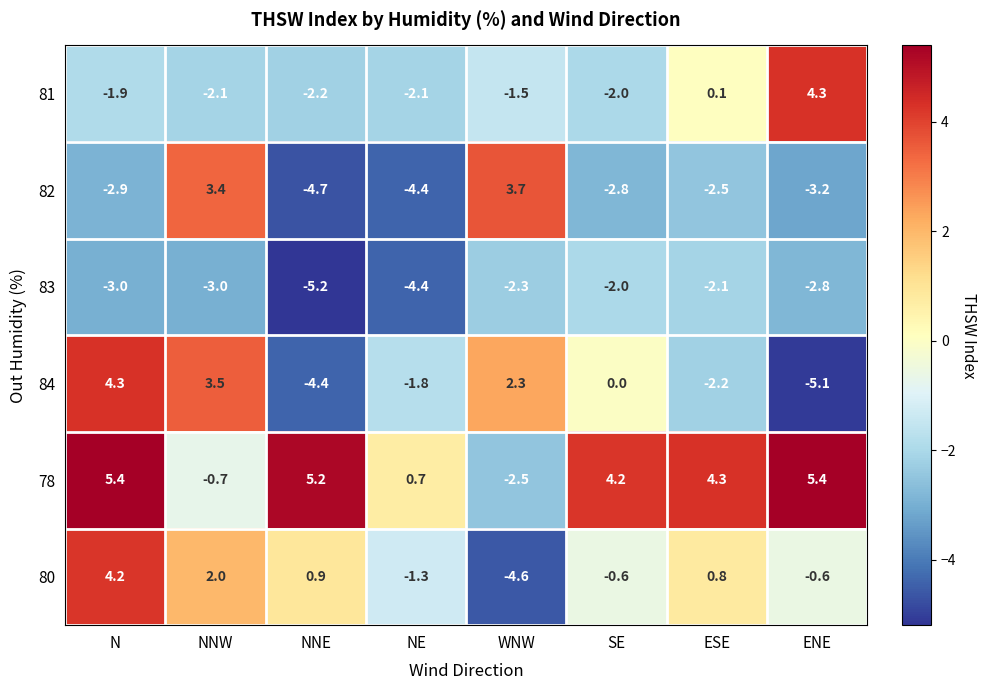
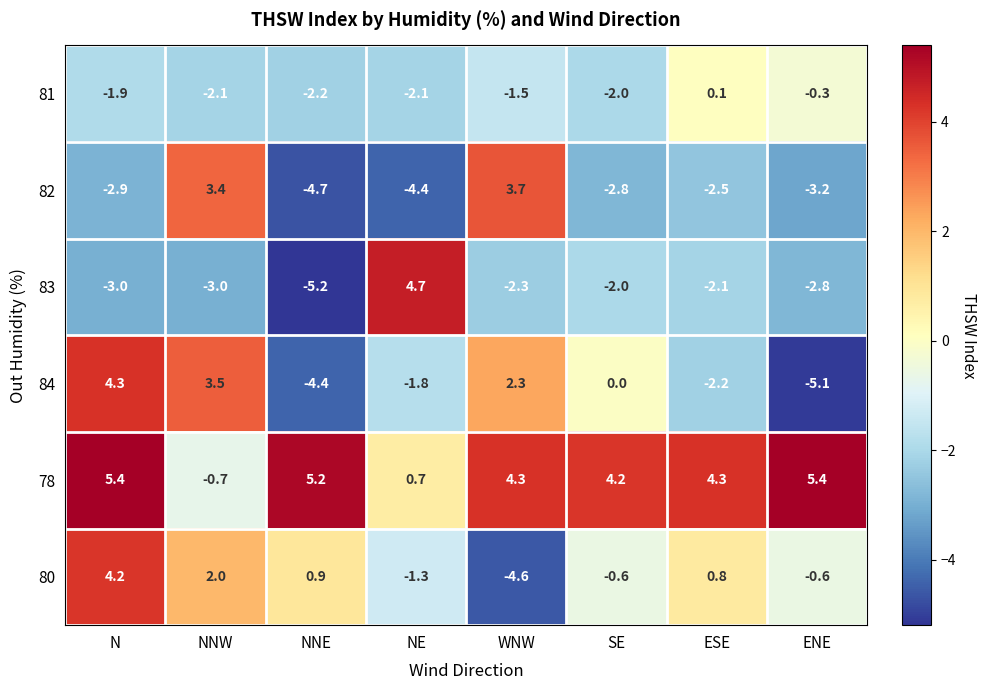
  {
    "81": {
      "N": -1.9,
      "NNW": -2.1,
      "NNE": -2.2,
      "NE": -2.1,
      "WNW": -1.5,
      "SE": -2.0,
      "ESE": 0.1,
-     "ENE": 4.3
+     "ENE": -0.3
    },
    "82": {
      "N": -2.9,
      "NNW": 3.4,
      "NNE": -4.7,
      "NE": -4.4,
      "WNW": 3.7,
      "SE": -2.8,
      "ESE": -2.5,
      "ENE": -3.2
    },
    "83": {
      "N": -3.0,
      "NNW": -3.0,
      "NNE": -5.2,
-     "NE": -4.4,
+     "NE": 4.7,
      "WNW": -2.3,
      "SE": -2.0,
      "ESE": -2.1,
      "ENE": -2.8
    },
    "84": {
      "N": 4.3,
      "NNW": 3.5,
      "NNE": -4.4,
      "NE": -1.8,
      "WNW": 2.3,
      "SE": 0.0,
      "ESE": -2.2,
      "ENE": -5.1
    },
    "78": {
      "N": 5.4,
      "NNW": -0.7,
      "NNE": 5.2,
      "NE": 0.7,
-     "WNW": -2.5,
+     "WNW": 4.3,
      "SE": 4.2,
      "ESE": 4.3,
      "ENE": 5.4
    },
    "80": {
      "N": 4.2,
      "NNW": 2.0,
      "NNE": 0.9,
      "NE": -1.3,
      "WNW": -4.6,
      "SE": -0.6,
      "ESE": 0.8,
      "ENE": -0.6
    }
  }
